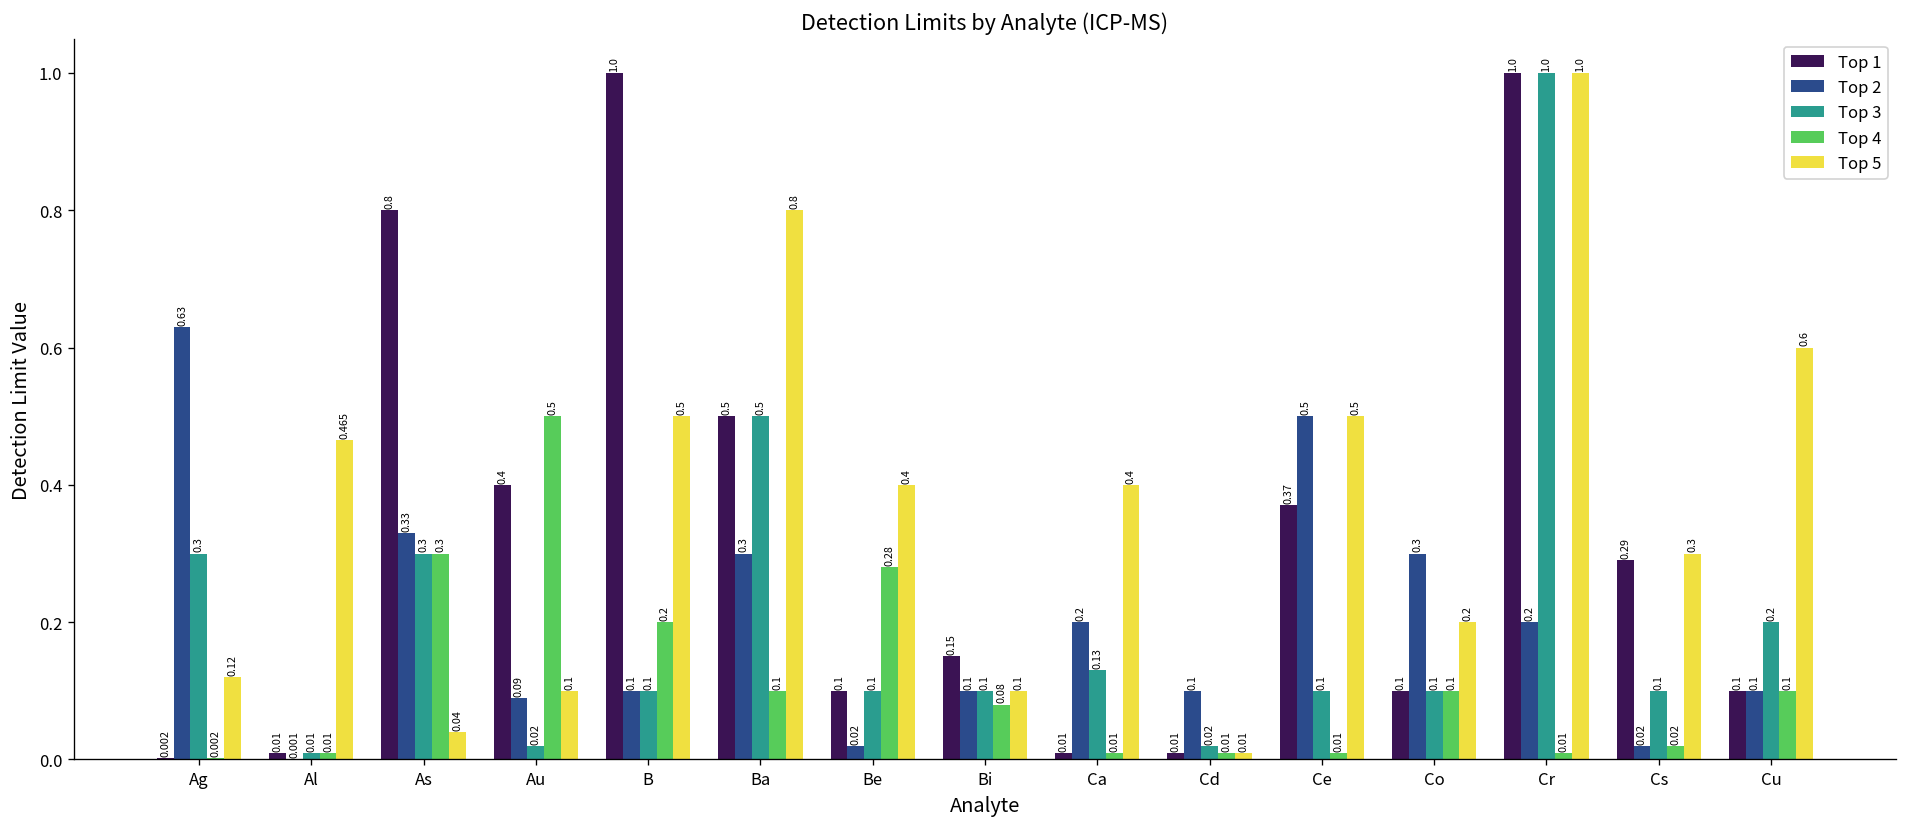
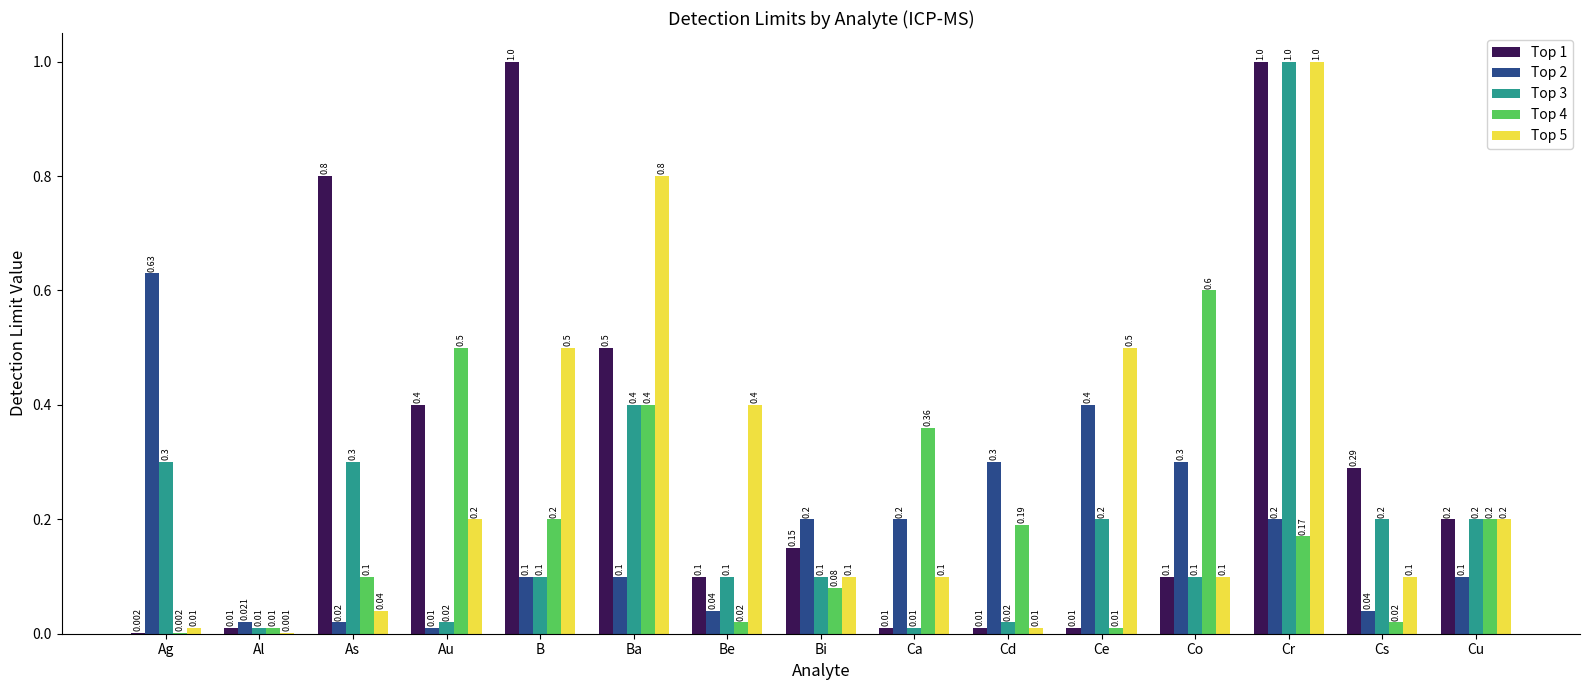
  {
    "Top 1": {
      "Ag": 0.002,
      "Al": 0.01,
      "As": 0.8,
      "Au": 0.4,
      "B": 1.0,
      "Ba": 0.5,
      "Be": 0.1,
      "Bi": 0.15,
      "Ca": 0.01,
      "Cd": 0.01,
-     "Ce": 0.37,
+     "Ce": 0.01,
      "Co": 0.1,
      "Cr": 1.0,
      "Cs": 0.29,
-     "Cu": 0.1
+     "Cu": 0.2
    },
    "Top 2": {
      "Ag": 0.63,
-     "Al": 0.001,
-     "As": 0.33,
-     "Au": 0.09,
+     "Al": 0.021,
+     "As": 0.02,
+     "Au": 0.01,
      "B": 0.1,
-     "Ba": 0.3,
-     "Be": 0.02,
-     "Bi": 0.1,
+     "Ba": 0.1,
+     "Be": 0.04,
+     "Bi": 0.2,
      "Ca": 0.2,
-     "Cd": 0.1,
-     "Ce": 0.5,
+     "Cd": 0.3,
+     "Ce": 0.4,
      "Co": 0.3,
      "Cr": 0.2,
-     "Cs": 0.02,
+     "Cs": 0.04,
      "Cu": 0.1
    },
    "Top 3": {
      "Ag": 0.3,
      "Al": 0.01,
      "As": 0.3,
      "Au": 0.02,
      "B": 0.1,
-     "Ba": 0.5,
+     "Ba": 0.4,
      "Be": 0.1,
      "Bi": 0.1,
-     "Ca": 0.13,
+     "Ca": 0.01,
      "Cd": 0.02,
-     "Ce": 0.1,
+     "Ce": 0.2,
      "Co": 0.1,
      "Cr": 1.0,
-     "Cs": 0.1,
+     "Cs": 0.2,
      "Cu": 0.2
    },
    "Top 4": {
      "Ag": 0.002,
      "Al": 0.01,
-     "As": 0.3,
+     "As": 0.1,
      "Au": 0.5,
      "B": 0.2,
-     "Ba": 0.1,
-     "Be": 0.28,
+     "Ba": 0.4,
+     "Be": 0.02,
      "Bi": 0.08,
-     "Ca": 0.01,
-     "Cd": 0.01,
+     "Ca": 0.36,
+     "Cd": 0.19,
      "Ce": 0.01,
-     "Co": 0.1,
-     "Cr": 0.01,
+     "Co": 0.6,
+     "Cr": 0.17,
      "Cs": 0.02,
-     "Cu": 0.1
+     "Cu": 0.2
    },
    "Top 5": {
-     "Ag": 0.12,
-     "Al": 0.465,
+     "Ag": 0.01,
+     "Al": 0.001,
      "As": 0.04,
-     "Au": 0.1,
+     "Au": 0.2,
      "B": 0.5,
      "Ba": 0.8,
      "Be": 0.4,
      "Bi": 0.1,
-     "Ca": 0.4,
+     "Ca": 0.1,
      "Cd": 0.01,
      "Ce": 0.5,
-     "Co": 0.2,
+     "Co": 0.1,
      "Cr": 1.0,
-     "Cs": 0.3,
-     "Cu": 0.6
+     "Cs": 0.1,
+     "Cu": 0.2
    }
  }
